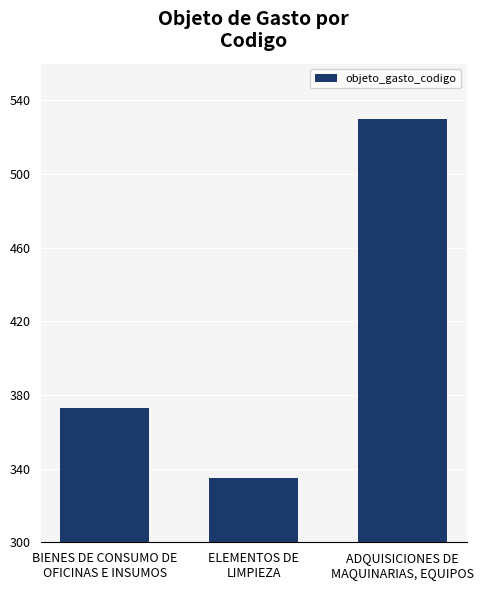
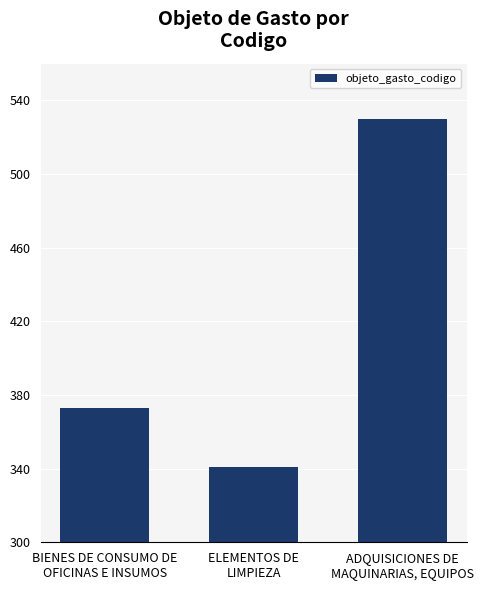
  {
    "BIENES DE CONSUMO DE OFICINAS E INSUMOS": 373,
-   "ELEMENTOS DE LIMPIEZA": 335,
+   "ELEMENTOS DE LIMPIEZA": 341,
    "ADQUISICIONES DE MAQUINARIAS, EQUIPOS": 530
  }
